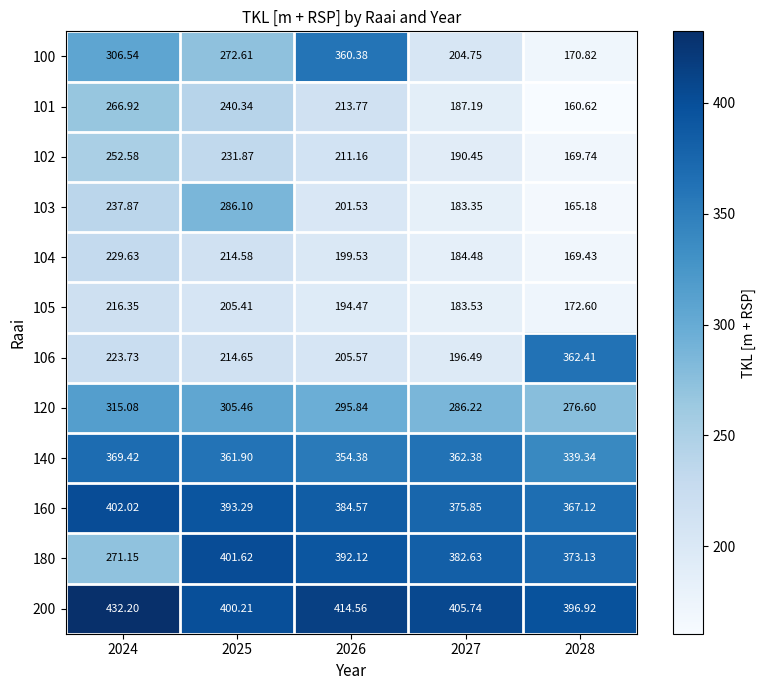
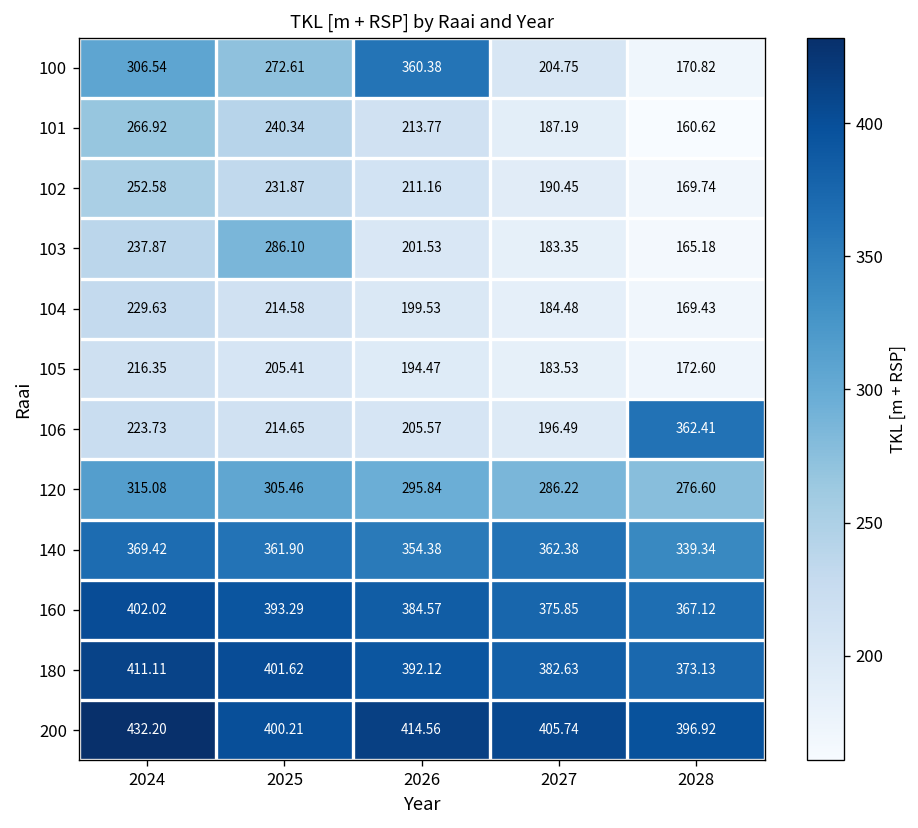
  {
    "100": {
      "2024": 306.54,
      "2025": 272.61,
      "2026": 360.38,
      "2027": 204.75,
      "2028": 170.82
    },
    "101": {
      "2024": 266.92,
      "2025": 240.34,
      "2026": 213.77,
      "2027": 187.19,
      "2028": 160.62
    },
    "102": {
      "2024": 252.58,
      "2025": 231.87,
      "2026": 211.16,
      "2027": 190.45,
      "2028": 169.74
    },
    "103": {
      "2024": 237.87,
      "2025": 286.10,
      "2026": 201.53,
      "2027": 183.35,
      "2028": 165.18
    },
    "104": {
      "2024": 229.63,
      "2025": 214.58,
      "2026": 199.53,
      "2027": 184.48,
      "2028": 169.43
    },
    "105": {
      "2024": 216.35,
      "2025": 205.41,
      "2026": 194.47,
      "2027": 183.53,
      "2028": 172.60
    },
    "106": {
      "2024": 223.73,
      "2025": 214.65,
      "2026": 205.57,
      "2027": 196.49,
      "2028": 362.41
    },
    "120": {
      "2024": 315.08,
      "2025": 305.46,
      "2026": 295.84,
      "2027": 286.22,
      "2028": 276.60
    },
    "140": {
      "2024": 369.42,
      "2025": 361.90,
      "2026": 354.38,
      "2027": 362.38,
      "2028": 339.34
    },
    "160": {
      "2024": 402.02,
      "2025": 393.29,
      "2026": 384.57,
      "2027": 375.85,
      "2028": 367.12
    },
    "180": {
-     "2024": 271.15,
+     "2024": 411.11,
      "2025": 401.62,
      "2026": 392.12,
      "2027": 382.63,
      "2028": 373.13
    },
    "200": {
      "2024": 432.20,
      "2025": 400.21,
      "2026": 414.56,
      "2027": 405.74,
      "2028": 396.92
    }
  }
